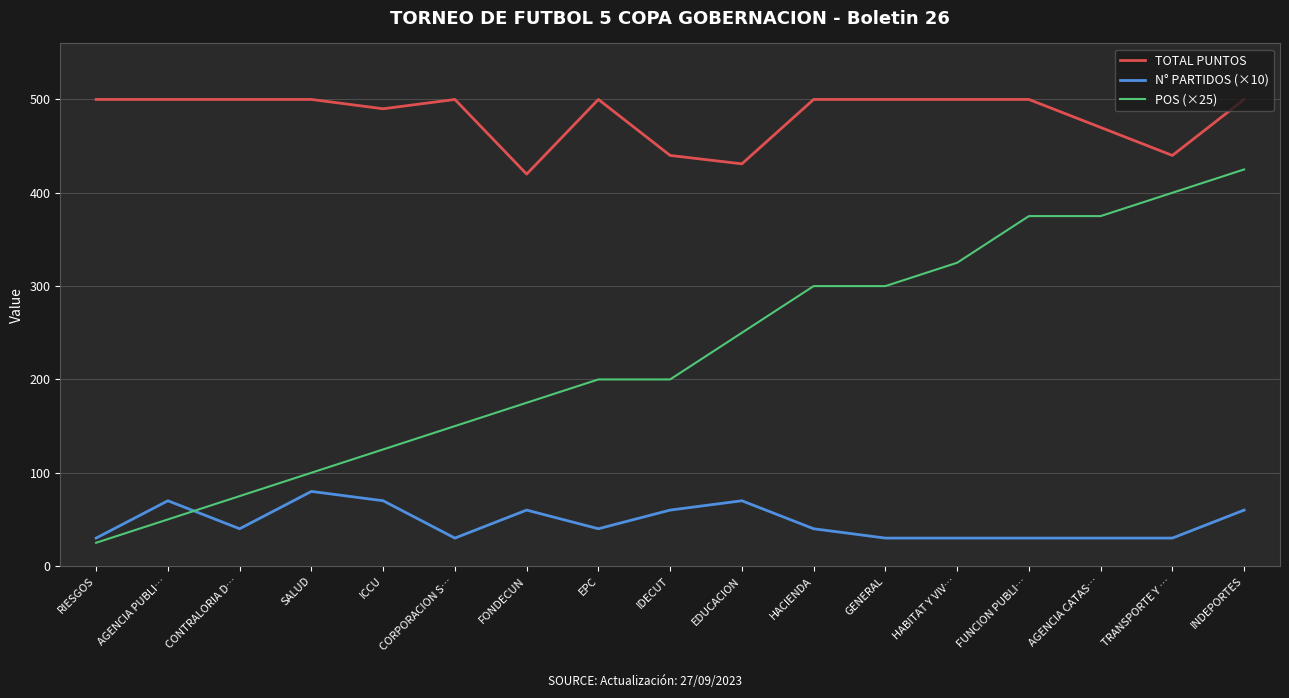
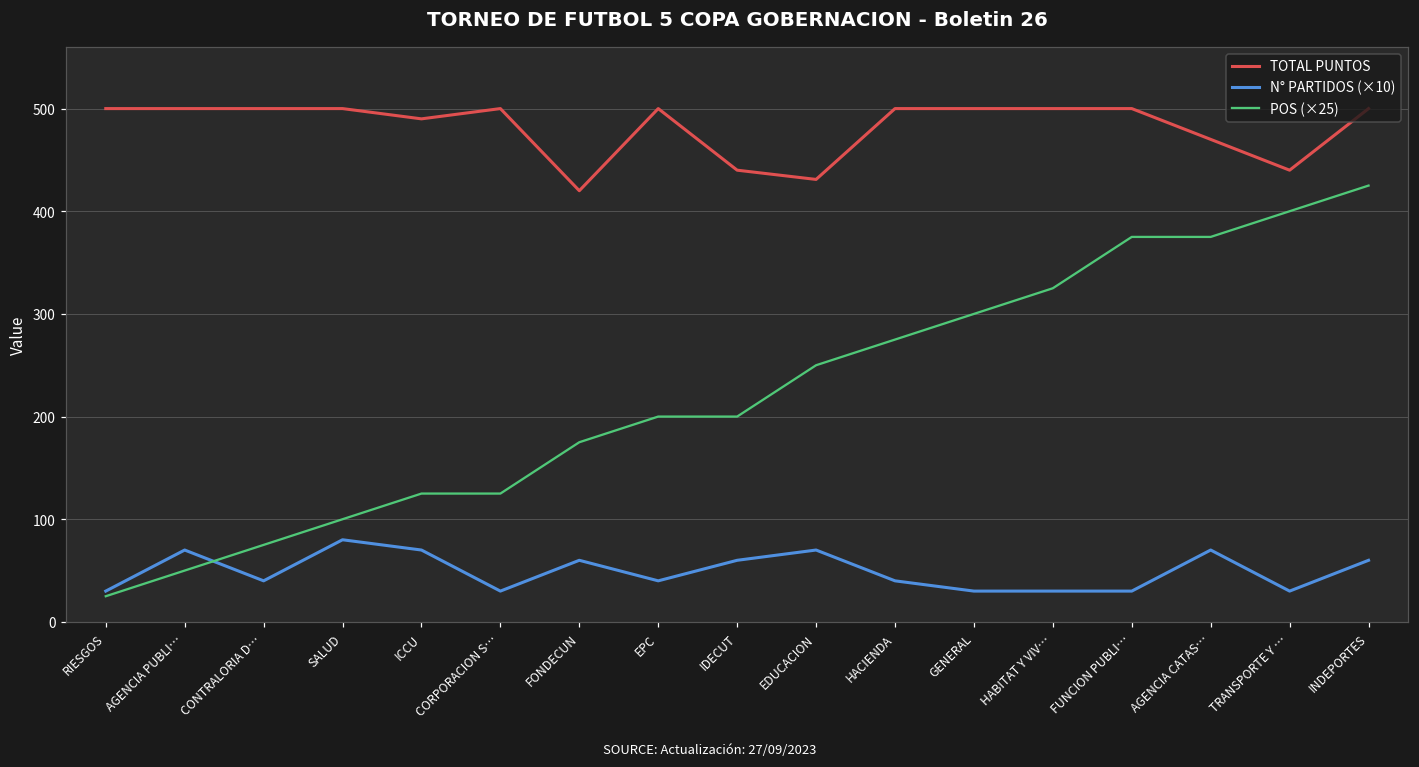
  {
    "TOTAL PUNTOS": {
      "RIESGOS": 500,
      "AGENCIA PUBLI…": 500,
      "CONTRALORIA D…": 500,
      "SALUD": 500,
      "ICCU": 490,
      "CORPORACION S…": 500,
      "FONDECUN": 420,
      "EPC": 500,
      "IDECUT": 440,
      "EDUCACION": 430,
      "HACIENDA": 500,
      "GENERAL": 500,
      "HABITAT Y VIV…": 500,
      "FUNCION PUBLI…": 500,
      "AGENCIA CATAS…": 470,
      "TRANSPORTE Y …": 440
    },
    "N° PARTIDOS (×10)": {
      "RIESGOS": 30,
      "AGENCIA PUBLI…": 70,
      "CONTRALORIA D…": 40,
      "SALUD": 80,
      "ICCU": 70,
      "CORPORACION S…": 30,
      "FONDECUN": 60,
      "EPC": 40,
      "IDECUT": 60,
      "EDUCACION": 70,
      "HACIENDA": 40,
      "GENERAL": 30,
      "HABITAT Y VIV…": 30,
      "FUNCION PUBLI…": 30,
-     "AGENCIA CATAS…": 30,
+     "AGENCIA CATAS…": 70,
      "TRANSPORTE Y …": 30,
      "INDEPORTES": 60
    },
    "POS (×25)": {
      "RIESGOS": 30,
      "AGENCIA PUBLI…": 50,
      "CONTRALORIA D…": 80,
      "SALUD": 100,
      "ICCU": 130,
-     "CORPORACION S…": 150,
+     "CORPORACION S…": 130,
      "FONDECUN": 180,
      "EPC": 200,
      "IDECUT": 200,
      "EDUCACION": 250,
-     "HACIENDA": 300,
+     "HACIENDA": 280,
      "GENERAL": 300,
      "HABITAT Y VIV…": 330,
      "FUNCION PUBLI…": 380,
      "AGENCIA CATAS…": 380,
      "TRANSPORTE Y …": 400,
      "INDEPORTES": 430
    }
  }
